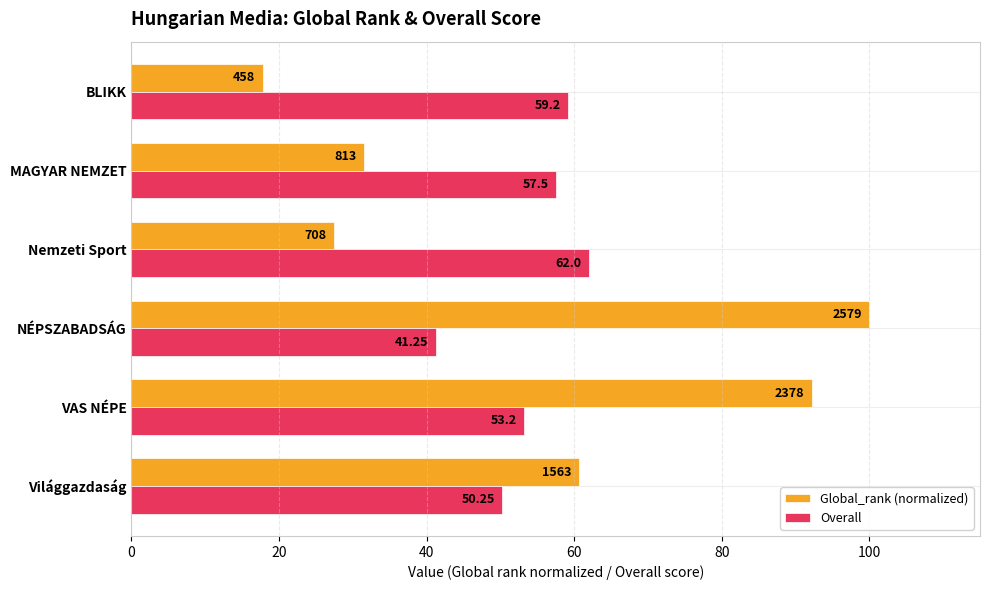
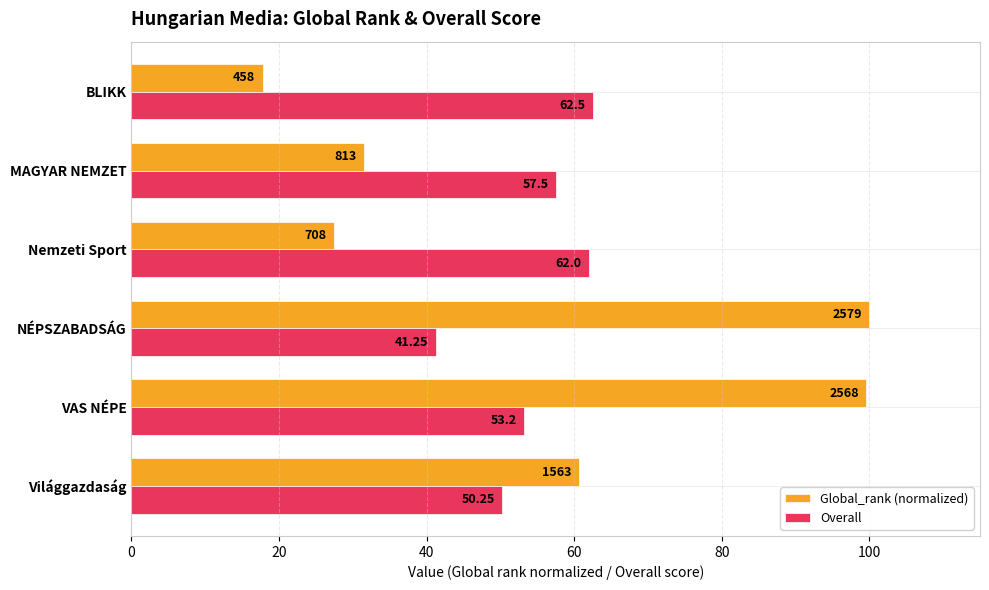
  {
    "Global_rank (normalized)": {
-     "VAS NÉPE": 2378
+     "VAS NÉPE": 2568
    },
    "Overall": {
-     "BLIKK": 59.2,
+     "BLIKK": 62.5,
      "MAGYAR NEMZET": 57.5,
      "Nemzeti Sport": 62.0,
      "NÉPSZABADSÁG": 41.25,
      "VAS NÉPE": 53.2,
      "Világgazdaság": 50.25
    }
  }
